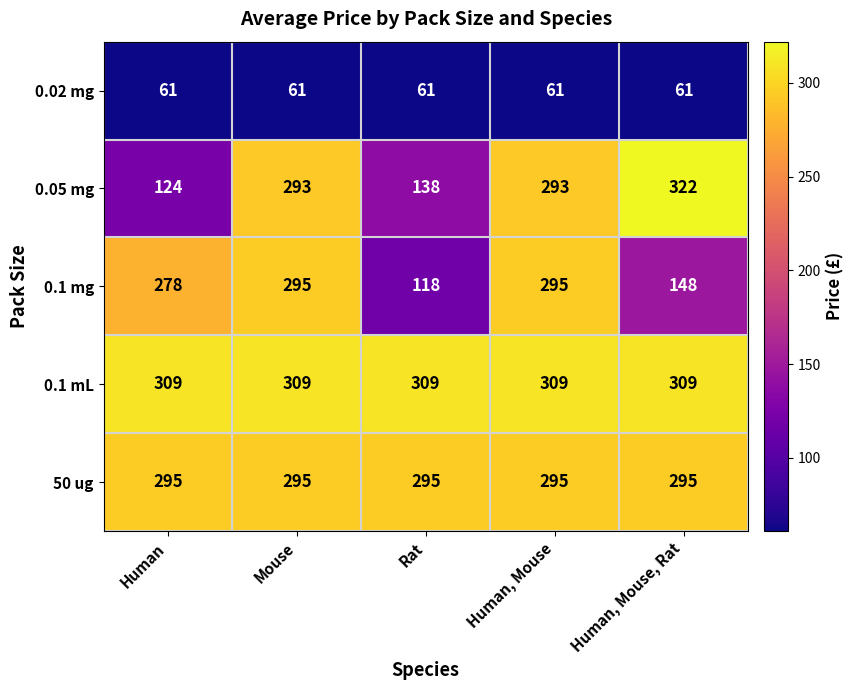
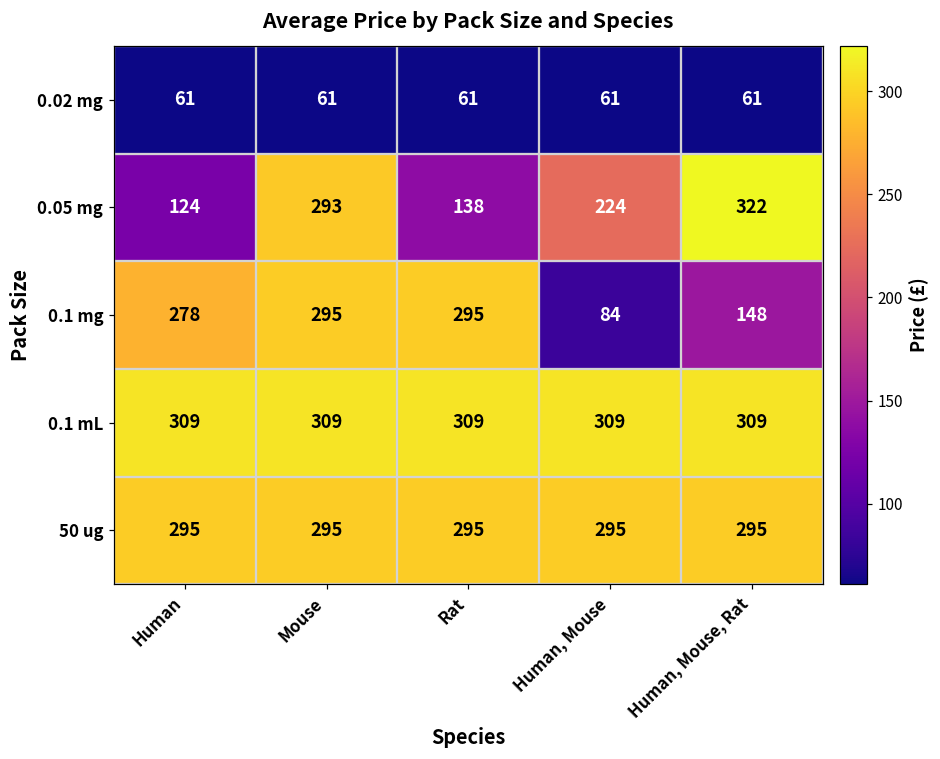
  {
    "0.02 mg": {
      "Human": 61,
      "Mouse": 61,
      "Rat": 61,
      "Human, Mouse": 61,
      "Human, Mouse, Rat": 61
    },
    "0.05 mg": {
      "Human": 124,
      "Mouse": 293,
      "Rat": 138,
-     "Human, Mouse": 293,
+     "Human, Mouse": 224,
      "Human, Mouse, Rat": 322
    },
    "0.1 mg": {
      "Human": 278,
      "Mouse": 295,
-     "Rat": 118,
-     "Human, Mouse": 295,
+     "Rat": 295,
+     "Human, Mouse": 84,
      "Human, Mouse, Rat": 148
    },
    "0.1 mL": {
      "Human": 309,
      "Mouse": 309,
      "Rat": 309,
      "Human, Mouse": 309,
      "Human, Mouse, Rat": 309
    },
    "50 ug": {
      "Human": 295,
      "Mouse": 295,
      "Rat": 295,
      "Human, Mouse": 295,
      "Human, Mouse, Rat": 295
    }
  }
